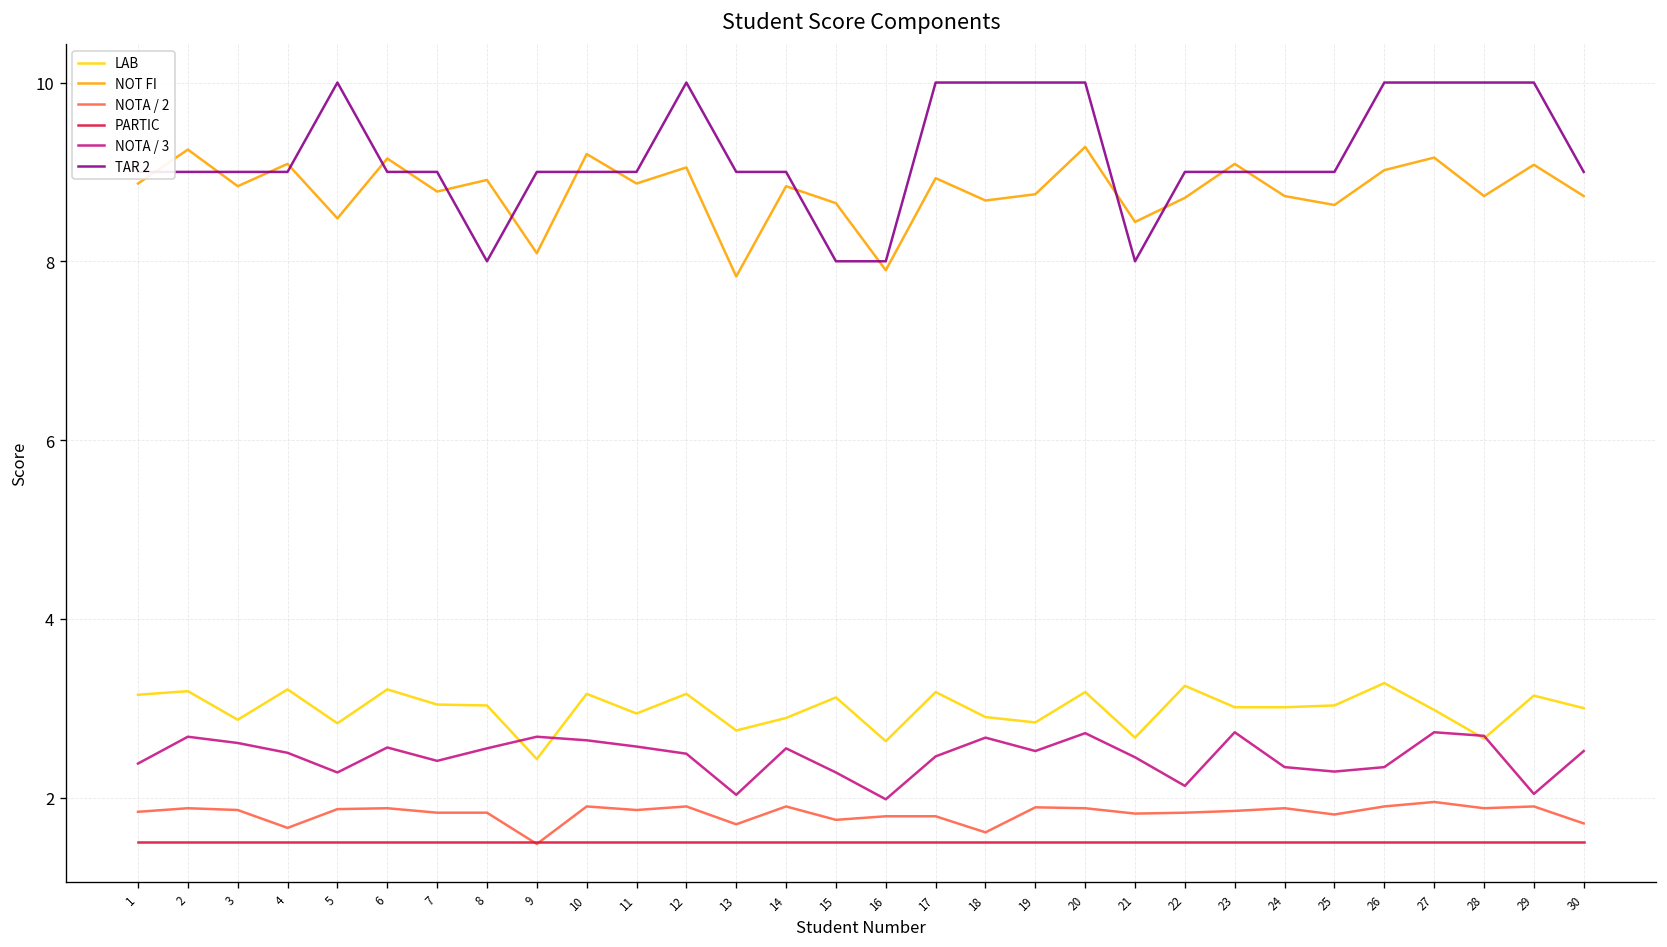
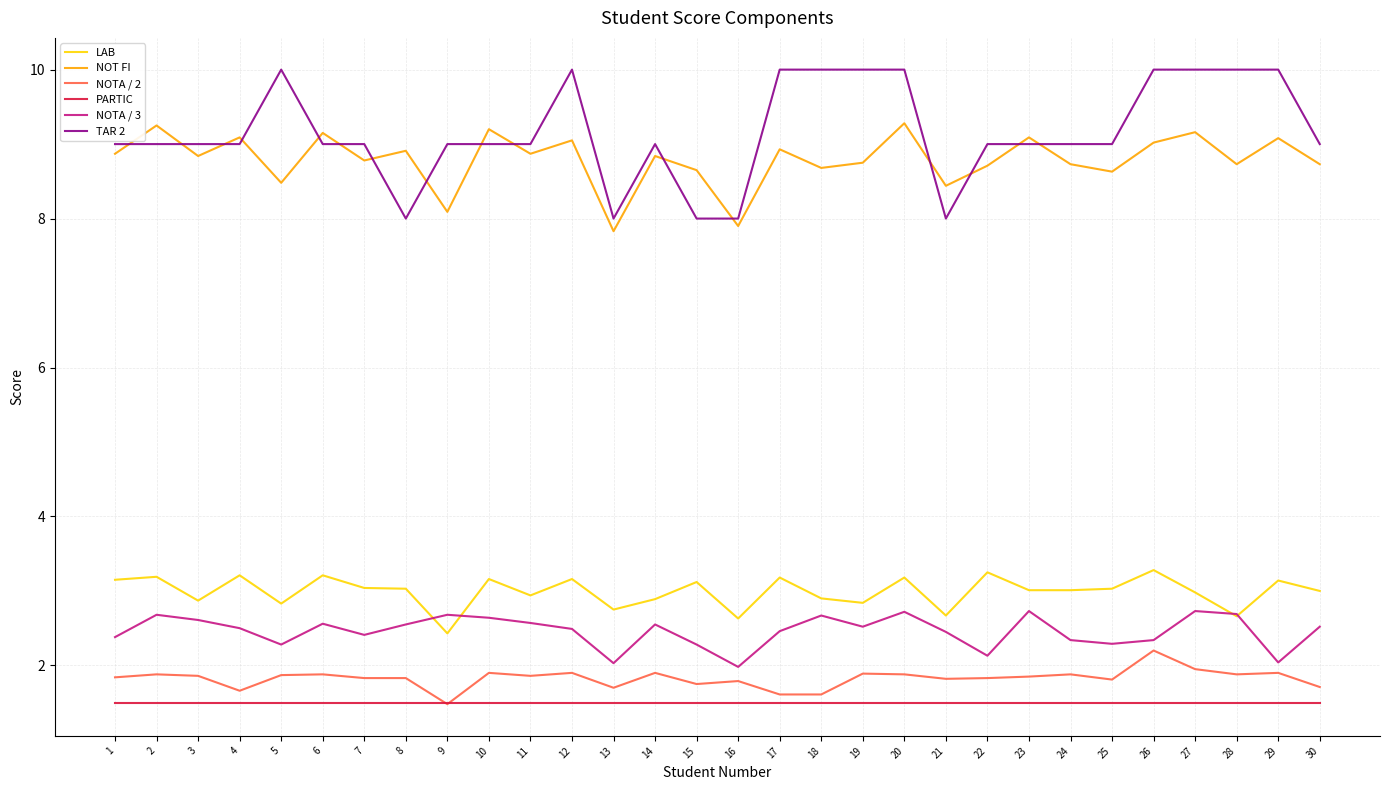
  {
    "NOTA / 2": {
      "1": 1.8,
      "2": 1.9,
      "3": 1.9,
      "4": 1.7,
      "5": 1.9,
      "6": 1.9,
      "7": 1.8,
      "8": 1.8,
      "10": 1.9,
      "11": 1.9,
      "12": 1.9,
      "13": 1.7,
      "14": 1.9,
      "15": 1.8,
      "16": 1.8,
-     "17": 1.8,
+     "17": 1.6,
      "18": 1.6,
      "19": 1.9,
      "20": 1.9,
      "21": 1.8,
      "22": 1.8,
      "23": 1.9,
      "24": 1.9,
      "25": 1.8,
-     "26": 1.9,
+     "26": 2.2,
      "27": 2.0,
      "28": 1.9,
      "29": 1.9,
      "30": 1.7
    },
    "PARTIC": {
      "1": 1.5,
      "2": 1.5,
      "3": 1.5,
      "4": 1.5,
      "5": 1.5,
      "6": 1.5,
      "7": 1.5,
      "8": 1.5,
      "10": 1.5,
      "11": 1.5,
      "12": 1.5,
      "13": 1.5,
      "14": 1.5,
      "15": 1.5,
      "16": 1.5,
      "17": 1.5,
      "18": 1.5,
      "19": 1.5,
      "20": 1.5,
      "21": 1.5,
      "22": 1.5,
      "23": 1.5,
      "24": 1.5,
      "25": 1.5,
      "26": 1.5,
      "27": 1.5,
      "28": 1.5,
      "29": 1.5,
      "30": 1.5
    },
    "NOTA / 3": {
      "1": 2.4,
      "2": 2.7,
      "3": 2.6,
      "4": 2.5,
      "5": 2.3,
      "6": 2.6,
      "7": 2.4,
      "8": 2.6,
      "9": 2.7,
      "10": 2.6,
      "11": 2.6,
      "12": 2.5,
      "13": 2.0,
      "14": 2.6,
      "15": 2.3,
      "16": 2.0,
      "17": 2.5,
      "18": 2.7,
      "19": 2.5,
      "20": 2.7,
      "21": 2.5,
      "22": 2.1,
      "23": 2.7,
      "24": 2.3,
      "25": 2.3,
      "26": 2.3,
      "27": 2.7,
      "29": 2.0,
      "30": 2.5
    },
    "TAR 2": {
      "1": 9,
      "2": 9,
      "3": 9,
      "4": 9,
      "5": 10,
      "6": 9,
      "7": 9,
      "8": 8,
      "9": 9,
      "10": 9,
      "11": 9,
      "12": 10,
-     "13": 9,
+     "13": 8,
      "14": 9,
      "15": 8,
      "16": 8,
      "17": 10,
      "18": 10,
      "19": 10,
      "20": 10,
      "21": 8,
      "22": 9,
      "23": 9,
      "24": 9,
      "25": 9,
      "26": 10,
      "27": 10,
      "28": 10,
      "29": 10,
      "30": 9
    }
  }
